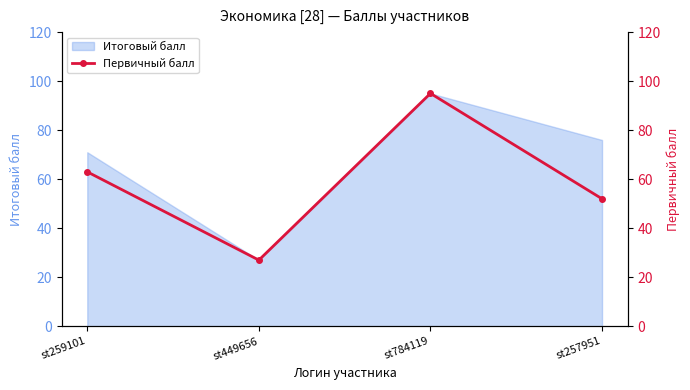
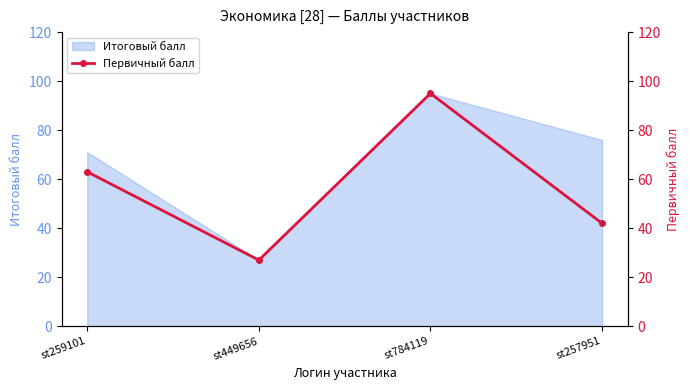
  {
    "Итоговый балл": {
      "st259101": 71,
      "st449656": 27,
      "st784119": 95,
      "st257951": 76
    },
    "Первичный балл": {
      "st259101": 63,
      "st449656": 27,
      "st784119": 95,
-     "st257951": 52
+     "st257951": 42
    }
  }
